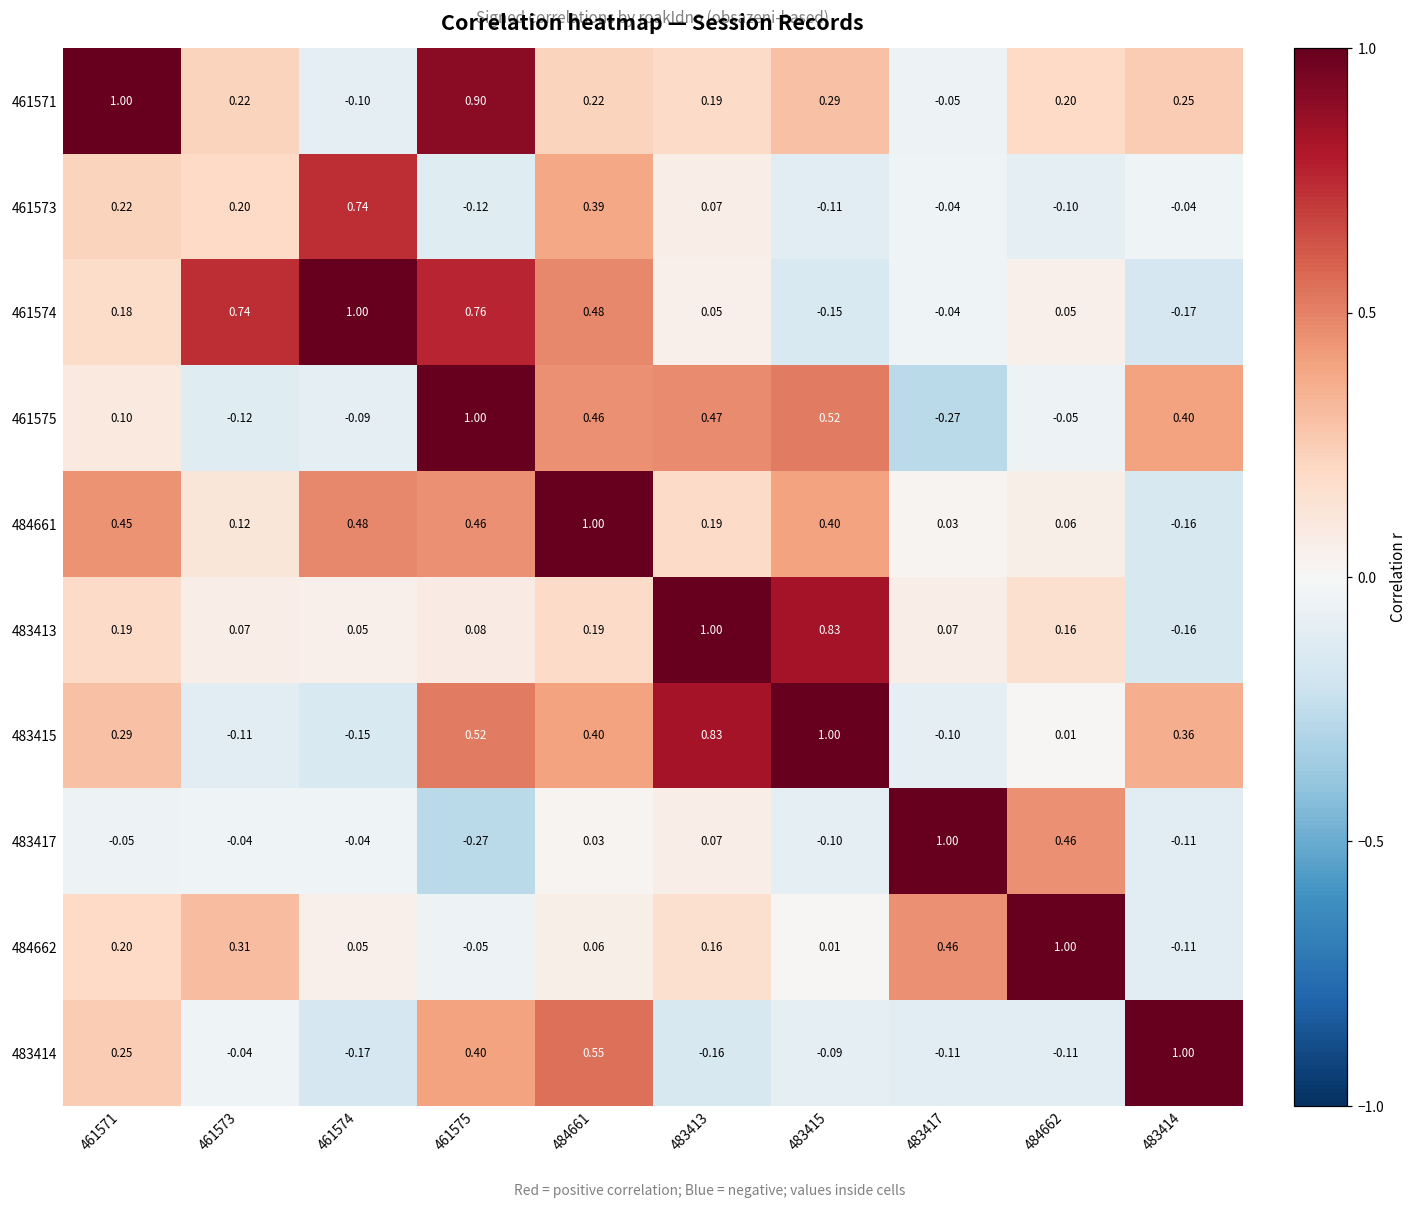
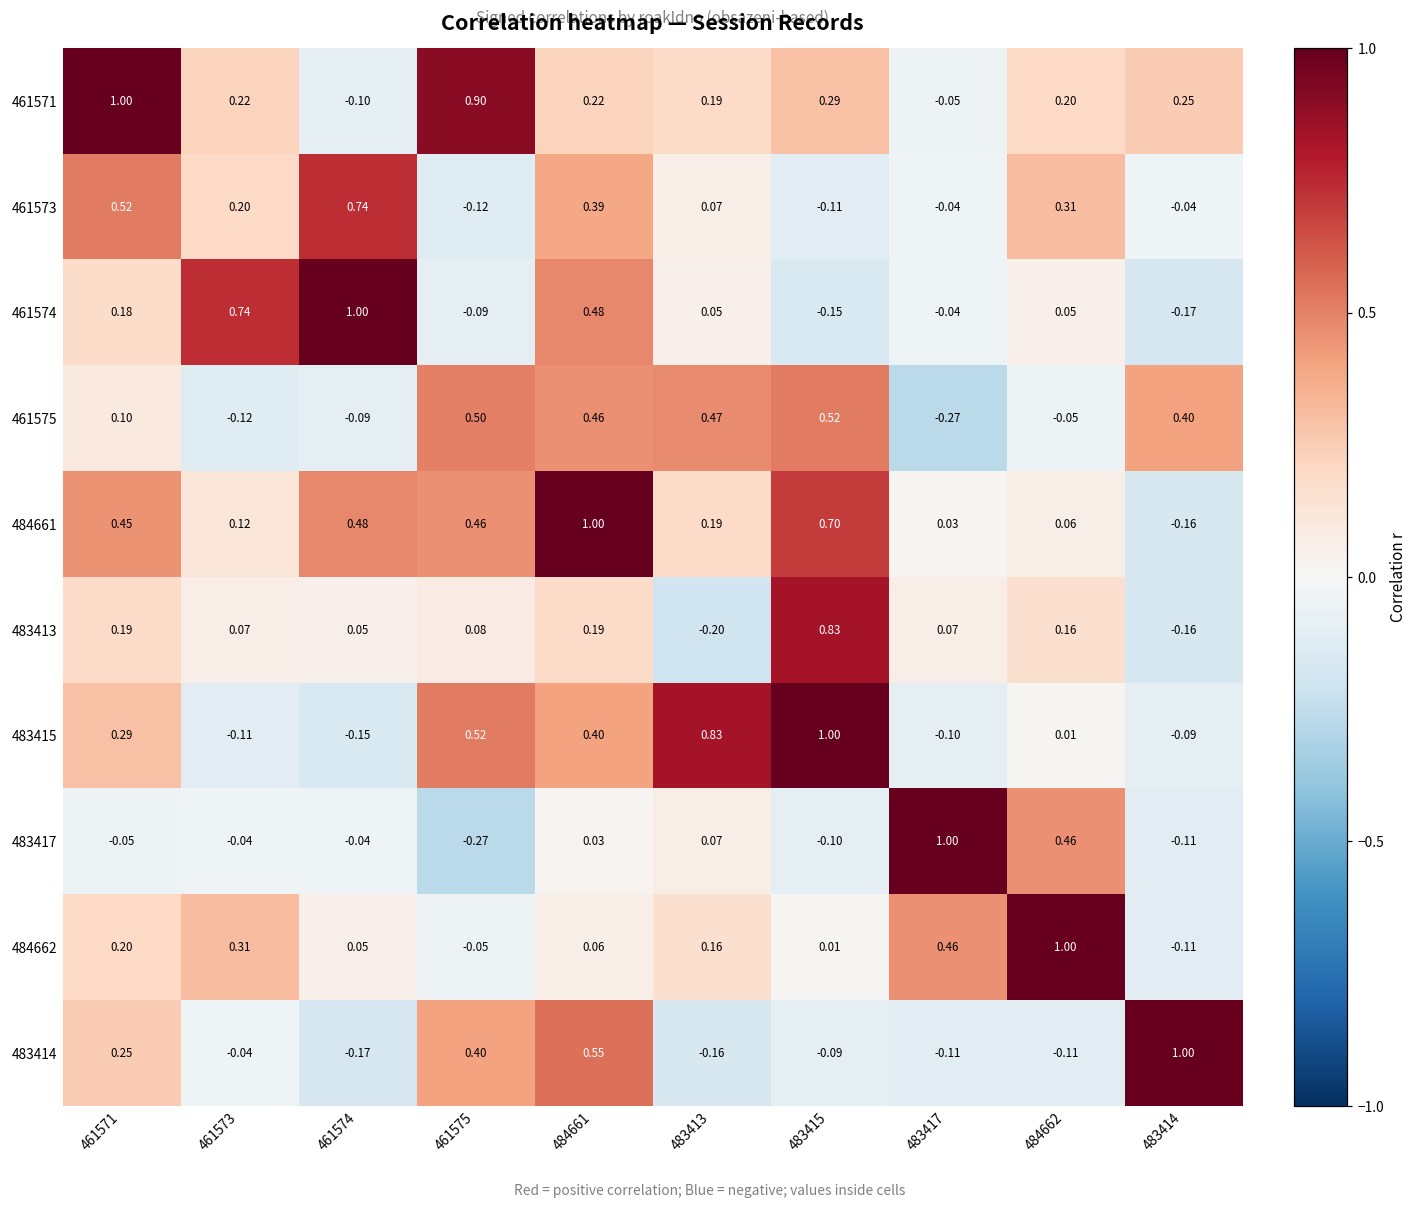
  {
    "461571": {
      "461571": 1.00,
      "461573": 0.22,
      "461574": -0.10,
      "461575": 0.90,
      "484661": 0.22,
      "483413": 0.19,
      "483415": 0.29,
      "483417": -0.05,
      "484662": 0.20,
      "483414": 0.25
    },
    "461573": {
-     "461571": 0.22,
+     "461571": 0.52,
      "461573": 0.20,
      "461574": 0.74,
      "461575": -0.12,
      "484661": 0.39,
      "483413": 0.07,
      "483415": -0.11,
      "483417": -0.04,
-     "484662": -0.10,
+     "484662": 0.31,
      "483414": -0.04
    },
    "461574": {
      "461571": 0.18,
      "461573": 0.74,
      "461574": 1.00,
-     "461575": 0.76,
+     "461575": -0.09,
      "484661": 0.48,
      "483413": 0.05,
      "483415": -0.15,
      "483417": -0.04,
      "484662": 0.05,
      "483414": -0.17
    },
    "461575": {
      "461571": 0.10,
      "461573": -0.12,
      "461574": -0.09,
-     "461575": 1.00,
+     "461575": 0.50,
      "484661": 0.46,
      "483413": 0.47,
      "483415": 0.52,
      "483417": -0.27,
      "484662": -0.05,
      "483414": 0.40
    },
    "484661": {
      "461571": 0.45,
      "461573": 0.12,
      "461574": 0.48,
      "461575": 0.46,
      "484661": 1.00,
      "483413": 0.19,
-     "483415": 0.40,
+     "483415": 0.70,
      "483417": 0.03,
      "484662": 0.06,
      "483414": -0.16
    },
    "483413": {
      "461571": 0.19,
      "461573": 0.07,
      "461574": 0.05,
      "461575": 0.08,
      "484661": 0.19,
-     "483413": 1.00,
+     "483413": -0.20,
      "483415": 0.83,
      "483417": 0.07,
      "484662": 0.16,
      "483414": -0.16
    },
    "483415": {
      "461571": 0.29,
      "461573": -0.11,
      "461574": -0.15,
      "461575": 0.52,
      "484661": 0.40,
      "483413": 0.83,
      "483415": 1.00,
      "483417": -0.10,
      "484662": 0.01,
-     "483414": 0.36
+     "483414": -0.09
    },
    "483417": {
      "461571": -0.05,
      "461573": -0.04,
      "461574": -0.04,
      "461575": -0.27,
      "484661": 0.03,
      "483413": 0.07,
      "483415": -0.10,
      "483417": 1.00,
      "484662": 0.46,
      "483414": -0.11
    },
    "484662": {
      "461571": 0.20,
      "461573": 0.31,
      "461574": 0.05,
      "461575": -0.05,
      "484661": 0.06,
      "483413": 0.16,
      "483415": 0.01,
      "483417": 0.46,
      "484662": 1.00,
      "483414": -0.11
    },
    "483414": {
      "461571": 0.25,
      "461573": -0.04,
      "461574": -0.17,
      "461575": 0.40,
      "484661": 0.55,
      "483413": -0.16,
      "483415": -0.09,
      "483417": -0.11,
      "484662": -0.11,
      "483414": 1.00
    }
  }
